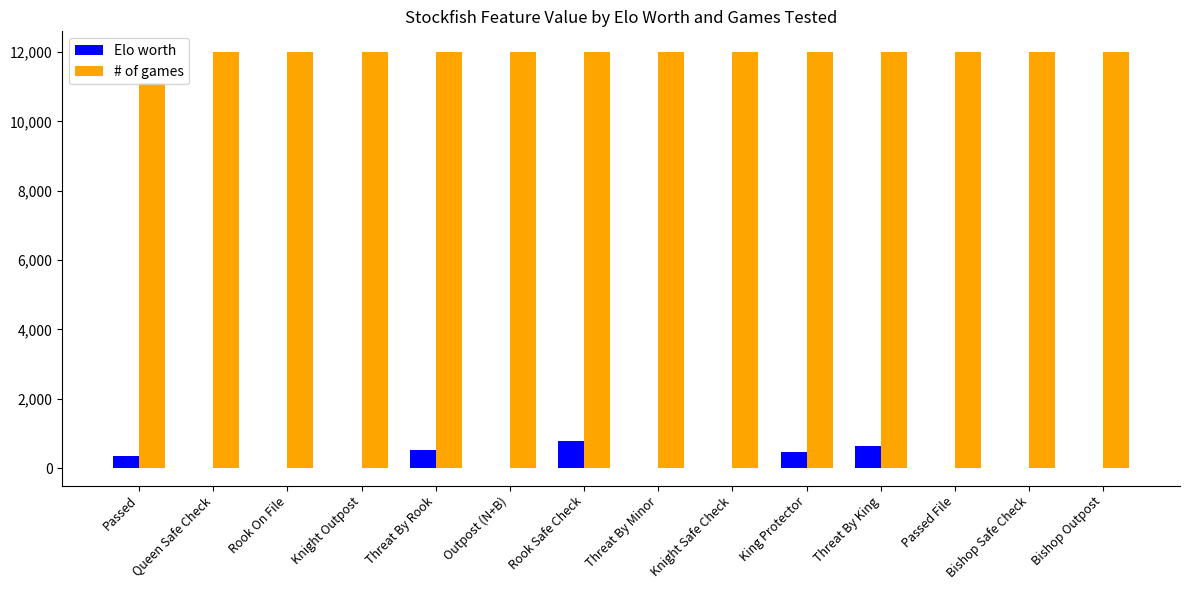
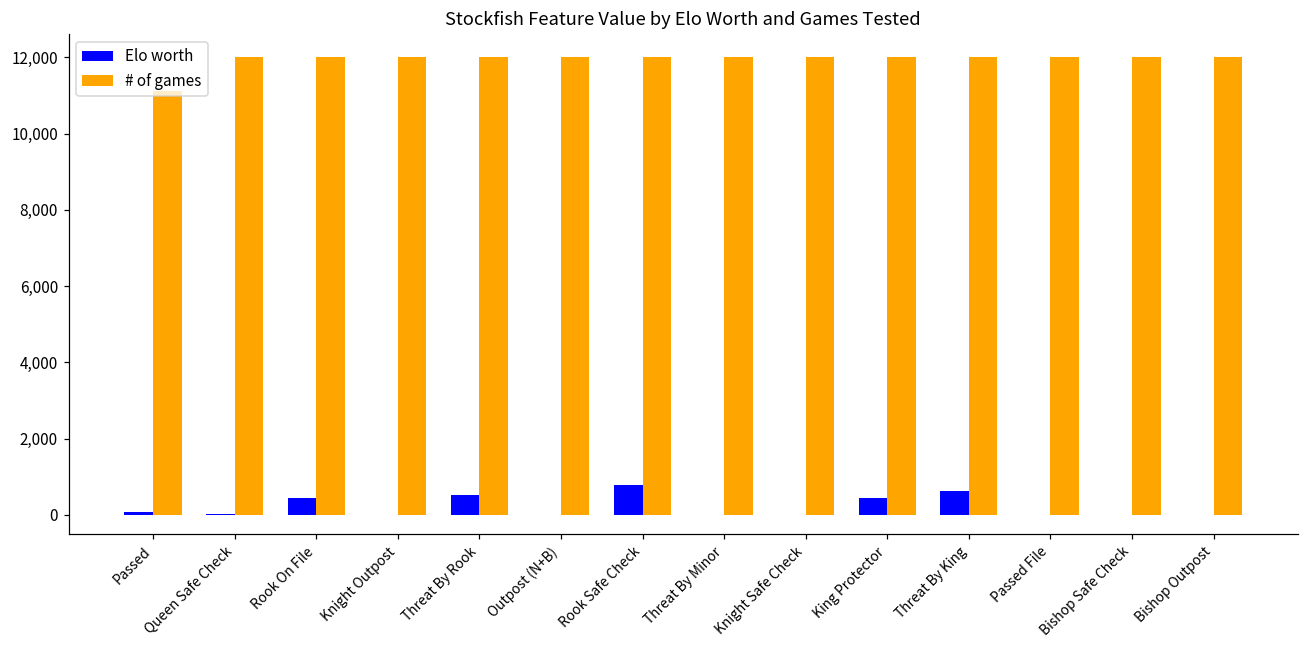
  {
    "Elo worth": {
-     "Passed": "400",
-     "Rook On File": "0",
+     "Passed": "100",
+     "Rook On File": "400",
      "Threat By Rook": "500",
      "Rook Safe Check": "800",
      "King Protector": "500",
      "Threat By King": "600"
    },
    "# of games": {
      "Queen Safe Check": "12,000",
      "Rook On File": "12,000",
      "Knight Outpost": "12,000",
      "Threat By Rook": "12,000",
      "Outpost (N+B)": "12,000",
      "Rook Safe Check": "12,000",
      "Threat By Minor": "12,000",
      "Knight Safe Check": "12,000",
      "King Protector": "12,000",
      "Threat By King": "12,000",
      "Passed File": "12,000",
      "Bishop Safe Check": "12,000",
      "Bishop Outpost": "12,000"
    }
  }
